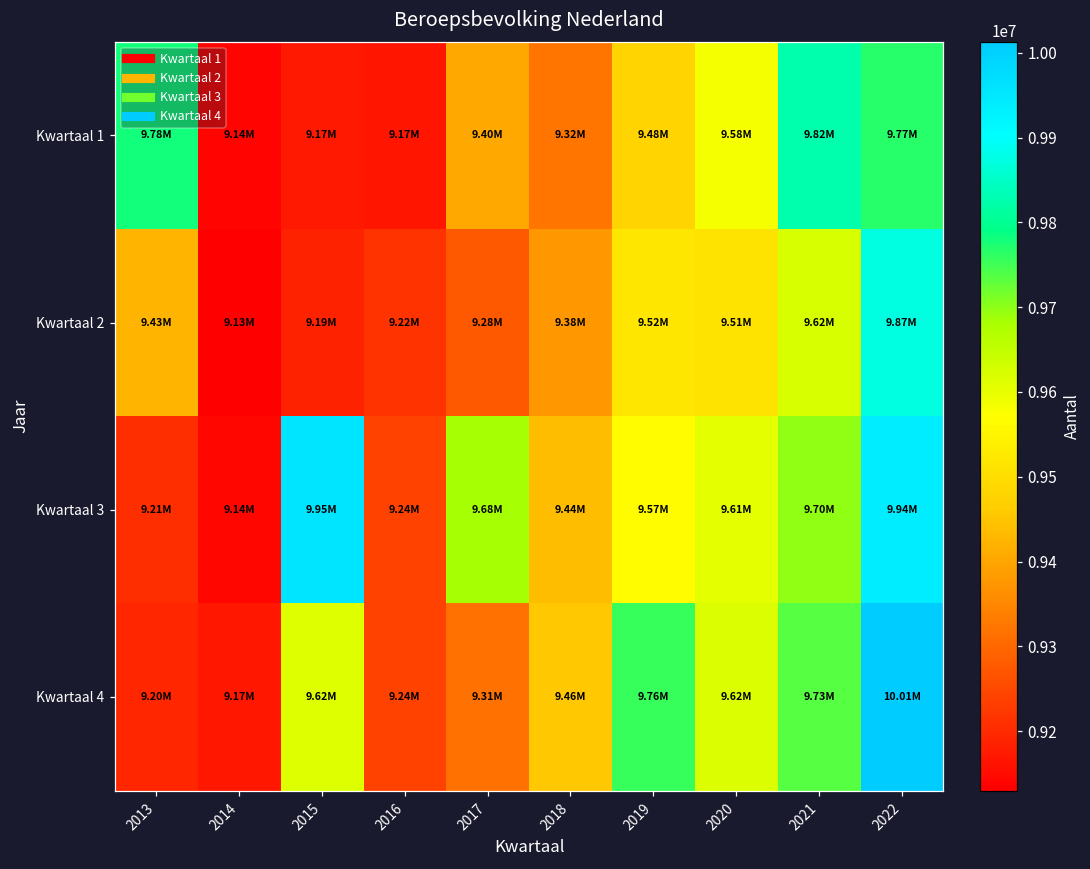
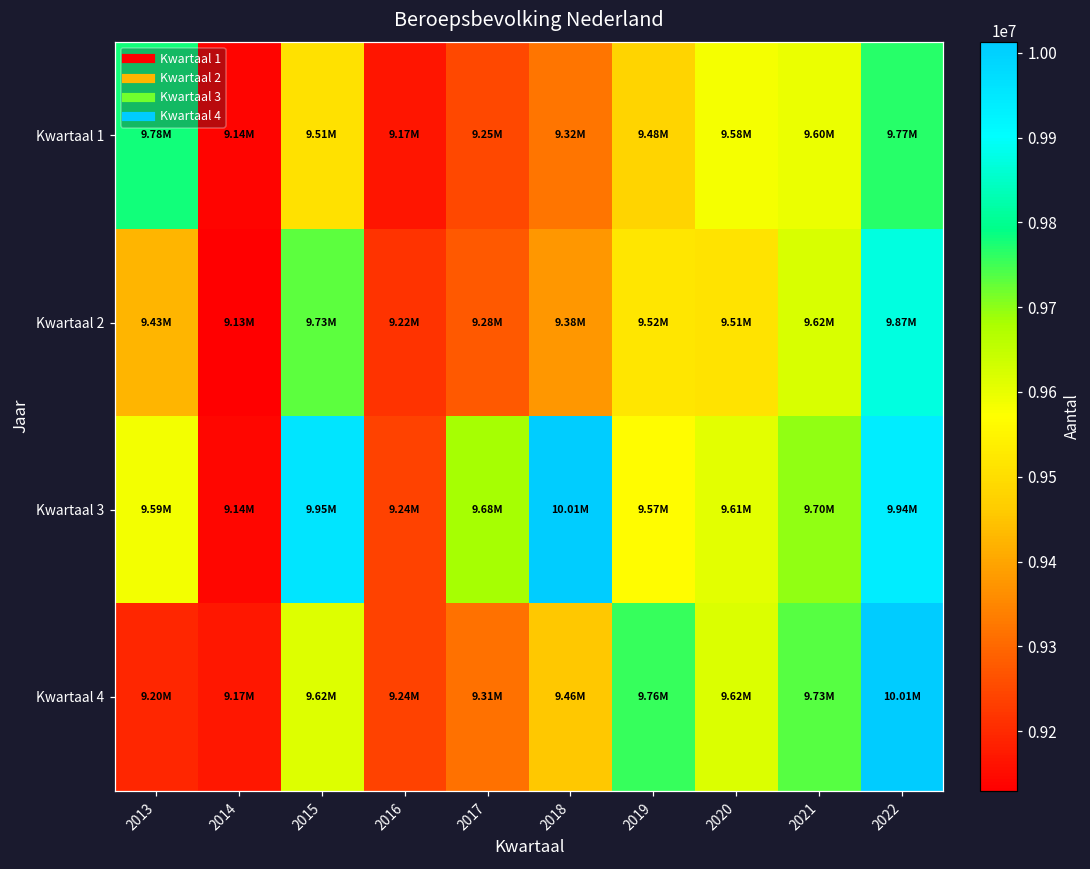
  {
    "Kwartaal 1": {
      "2013": "9.78M",
      "2014": "9.14M",
-     "2015": "9.17M",
+     "2015": "9.51M",
      "2016": "9.17M",
-     "2017": "9.40M",
+     "2017": "9.25M",
      "2018": "9.32M",
      "2019": "9.48M",
      "2020": "9.58M",
-     "2021": "9.82M",
+     "2021": "9.60M",
      "2022": "9.77M"
    },
    "Kwartaal 2": {
      "2013": "9.43M",
      "2014": "9.13M",
-     "2015": "9.19M",
+     "2015": "9.73M",
      "2016": "9.22M",
      "2017": "9.28M",
      "2018": "9.38M",
      "2019": "9.52M",
      "2020": "9.51M",
      "2021": "9.62M",
      "2022": "9.87M"
    },
    "Kwartaal 3": {
-     "2013": "9.21M",
+     "2013": "9.59M",
      "2014": "9.14M",
      "2015": "9.95M",
      "2016": "9.24M",
      "2017": "9.68M",
-     "2018": "9.44M",
+     "2018": "10.01M",
      "2019": "9.57M",
      "2020": "9.61M",
      "2021": "9.70M",
      "2022": "9.94M"
    },
    "Kwartaal 4": {
      "2013": "9.20M",
      "2014": "9.17M",
      "2015": "9.62M",
      "2016": "9.24M",
      "2017": "9.31M",
      "2018": "9.46M",
      "2019": "9.76M",
      "2020": "9.62M",
      "2021": "9.73M",
      "2022": "10.01M"
    }
  }
